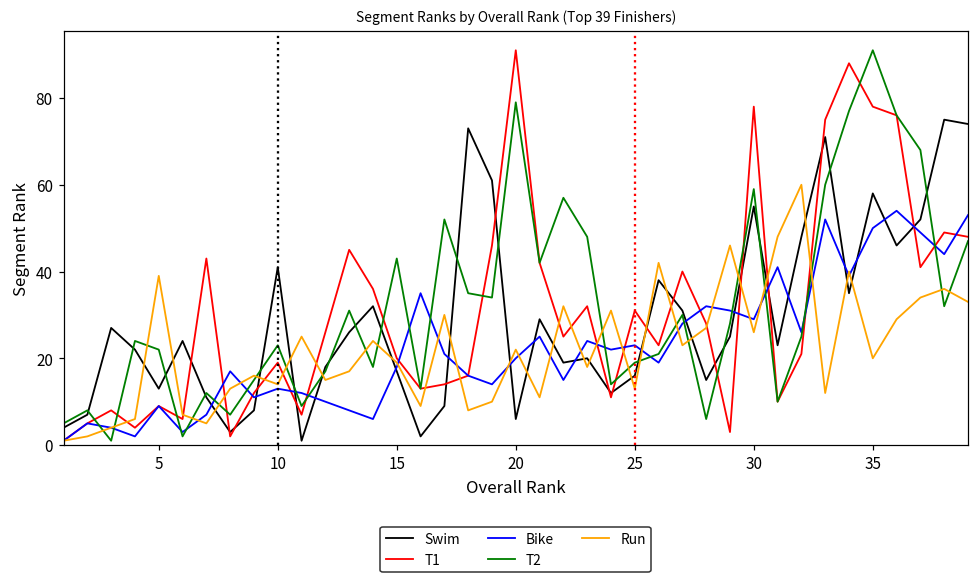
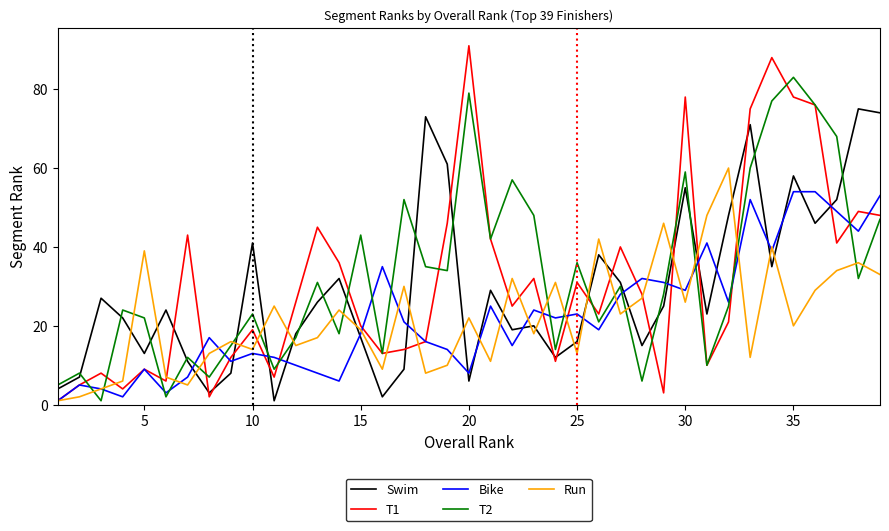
  {
    "Swim": {
      "5": 13,
      "10": 41,
      "15": 17,
      "20": 6,
      "25": 16,
      "30": 55,
      "35": 58
    },
    "T1": {
      "10": 19,
      "15": 20,
      "20": 91,
      "25": 31,
      "30": 78,
      "35": 78
    },
    "Bike": {
      "10": 13,
      "15": 18,
-     "20": 20,
+     "20": 8,
      "25": 23,
      "30": 29,
-     "35": 50
+     "35": 54
    },
    "T2": {
      "5": 22,
      "10": 23,
      "15": 43,
      "20": 79,
-     "25": 19,
+     "25": 36,
      "30": 59,
-     "35": 91
+     "35": 83
    },
    "Run": {
      "5": 39,
      "10": 14,
      "15": 19,
      "20": 22,
      "25": 13,
      "30": 26,
      "35": 20
    }
  }
